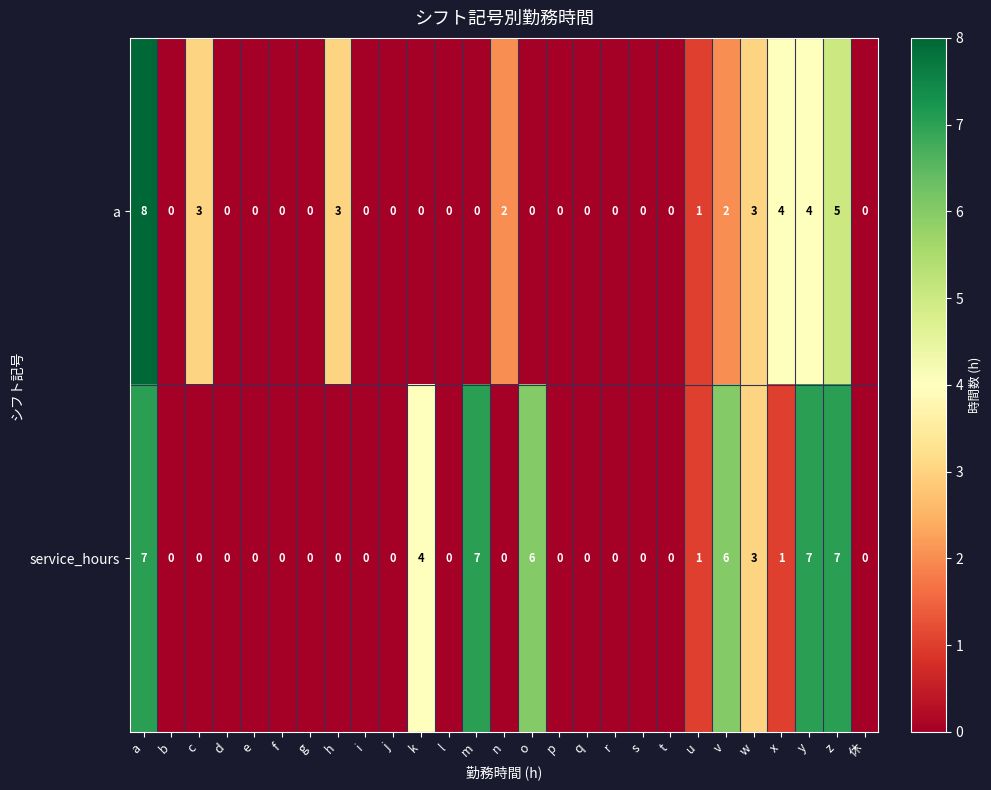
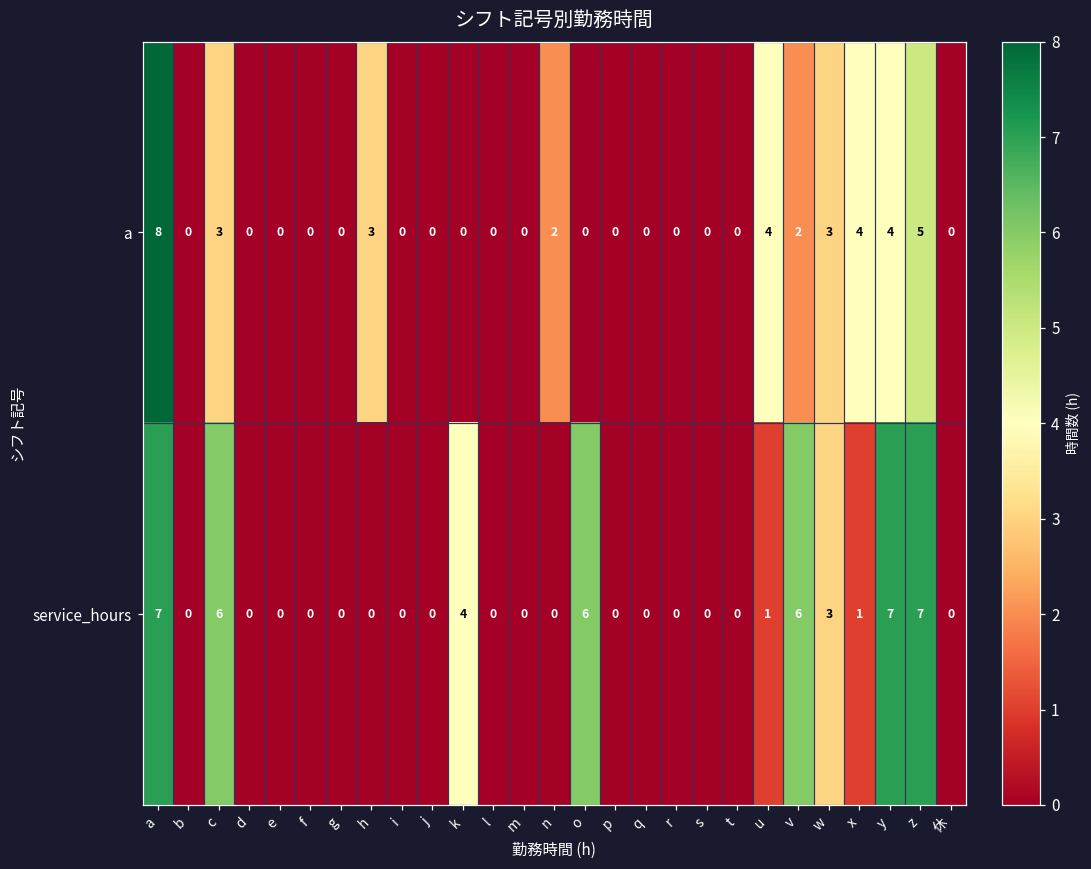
  {
    "a": {
      "a": 8,
      "b": 0,
      "c": 3,
      "d": 0,
      "e": 0,
      "f": 0,
      "g": 0,
      "h": 3,
      "i": 0,
      "j": 0,
      "k": 0,
      "l": 0,
      "m": 0,
      "n": 2,
      "o": 0,
      "p": 0,
      "q": 0,
      "r": 0,
      "s": 0,
      "t": 0,
-     "u": 1,
+     "u": 4,
      "v": 2,
      "w": 3,
      "x": 4,
      "y": 4,
      "z": 5,
      "休": 0
    },
    "service_hours": {
      "a": 7,
      "b": 0,
-     "c": 0,
+     "c": 6,
      "d": 0,
      "e": 0,
      "f": 0,
      "g": 0,
      "h": 0,
      "i": 0,
      "j": 0,
      "k": 4,
      "l": 0,
-     "m": 7,
+     "m": 0,
      "n": 0,
      "o": 6,
      "p": 0,
      "q": 0,
      "r": 0,
      "s": 0,
      "t": 0,
      "u": 1,
      "v": 6,
      "w": 3,
      "x": 1,
      "y": 7,
      "z": 7,
      "休": 0
    }
  }
